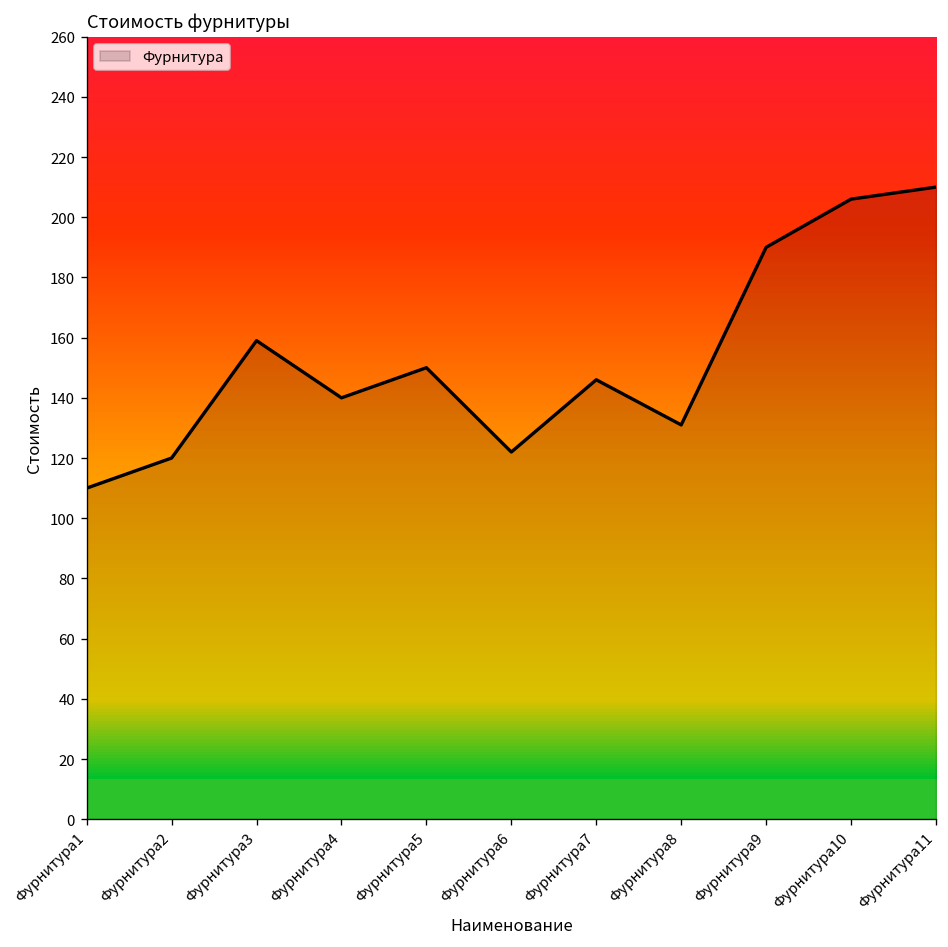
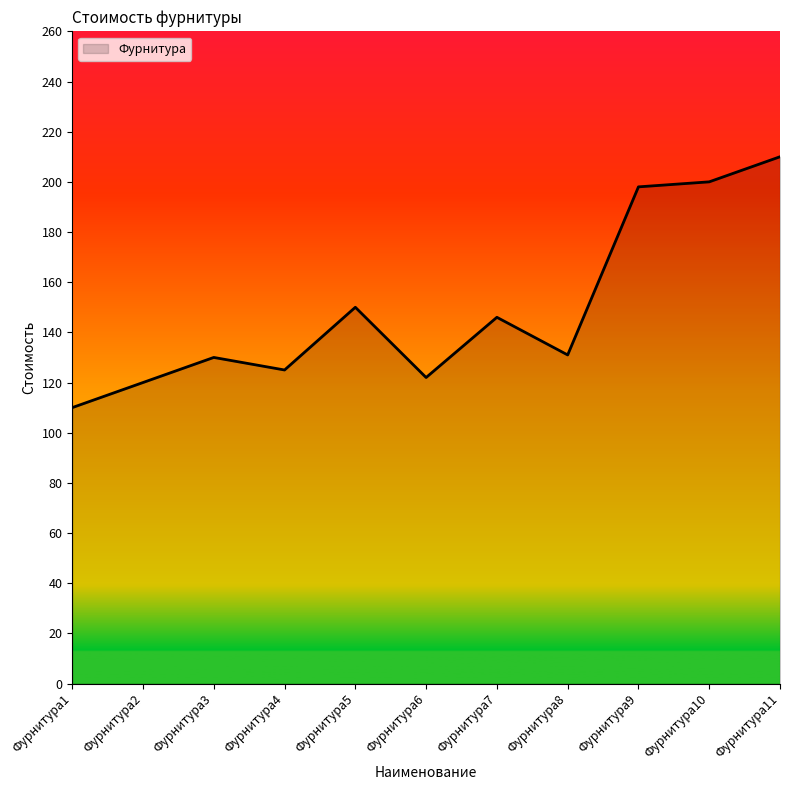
  {
    "Фурнитура1": 110,
    "Фурнитура2": 120,
-   "Фурнитура3": 159,
-   "Фурнитура4": 140,
+   "Фурнитура3": 130,
+   "Фурнитура4": 125,
    "Фурнитура5": 150,
    "Фурнитура6": 122,
    "Фурнитура7": 146,
    "Фурнитура8": 131,
-   "Фурнитура9": 190,
-   "Фурнитура10": 206,
+   "Фурнитура9": 198,
+   "Фурнитура10": 200,
    "Фурнитура11": 210
  }
